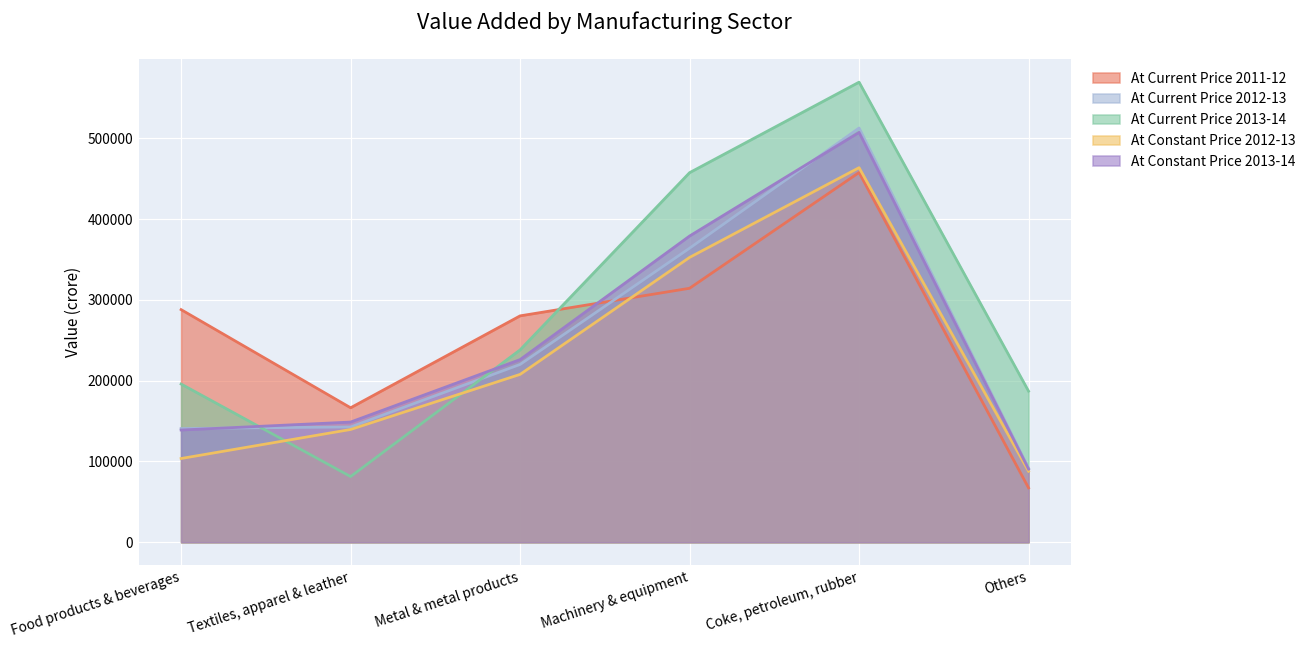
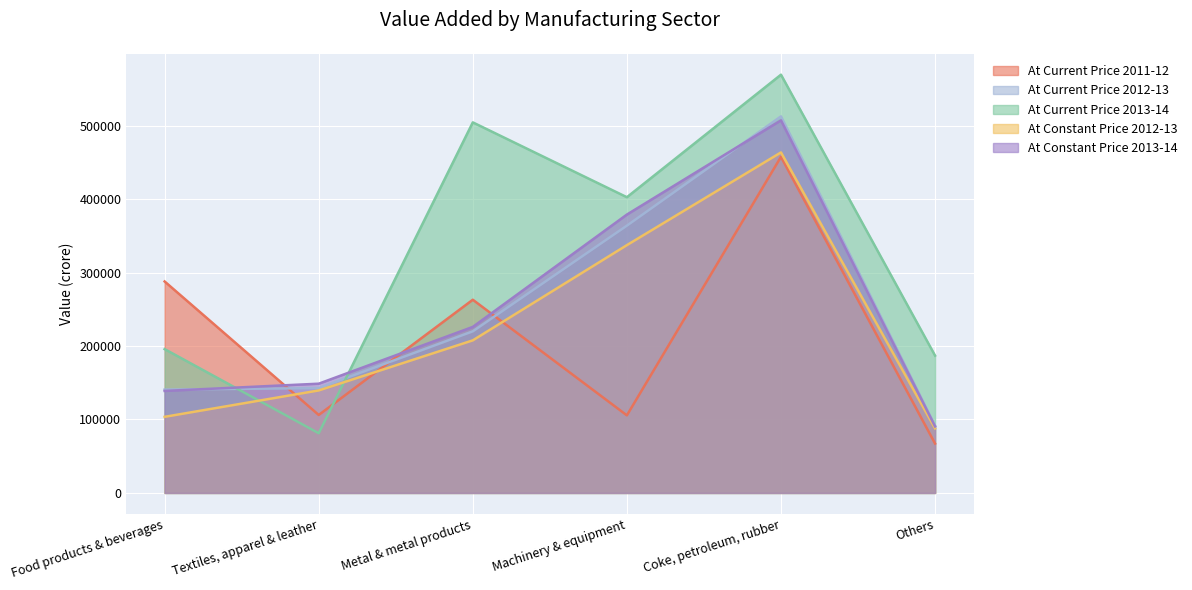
  {
    "At Current Price 2011-12": {
      "Food products & beverages": 290000,
-     "Textiles, apparel & leather": 170000,
-     "Metal & metal products": 280000,
-     "Machinery & equipment": 310000,
+     "Textiles, apparel & leather": 110000,
+     "Metal & metal products": 260000,
+     "Machinery & equipment": 110000,
      "Coke, petroleum, rubber": 460000,
      "Others": 70000
    },
    "At Current Price 2013-14": {
      "Food products & beverages": 200000,
      "Textiles, apparel & leather": 80000,
-     "Metal & metal products": 240000,
-     "Machinery & equipment": 460000,
+     "Metal & metal products": 500000,
+     "Machinery & equipment": 400000,
      "Coke, petroleum, rubber": 570000,
      "Others": 190000
    },
    "At Constant Price 2012-13": {
      "Food products & beverages": 100000,
      "Metal & metal products": 210000,
-     "Machinery & equipment": 350000,
+     "Machinery & equipment": 340000,
      "Coke, petroleum, rubber": 460000
    }
  }
